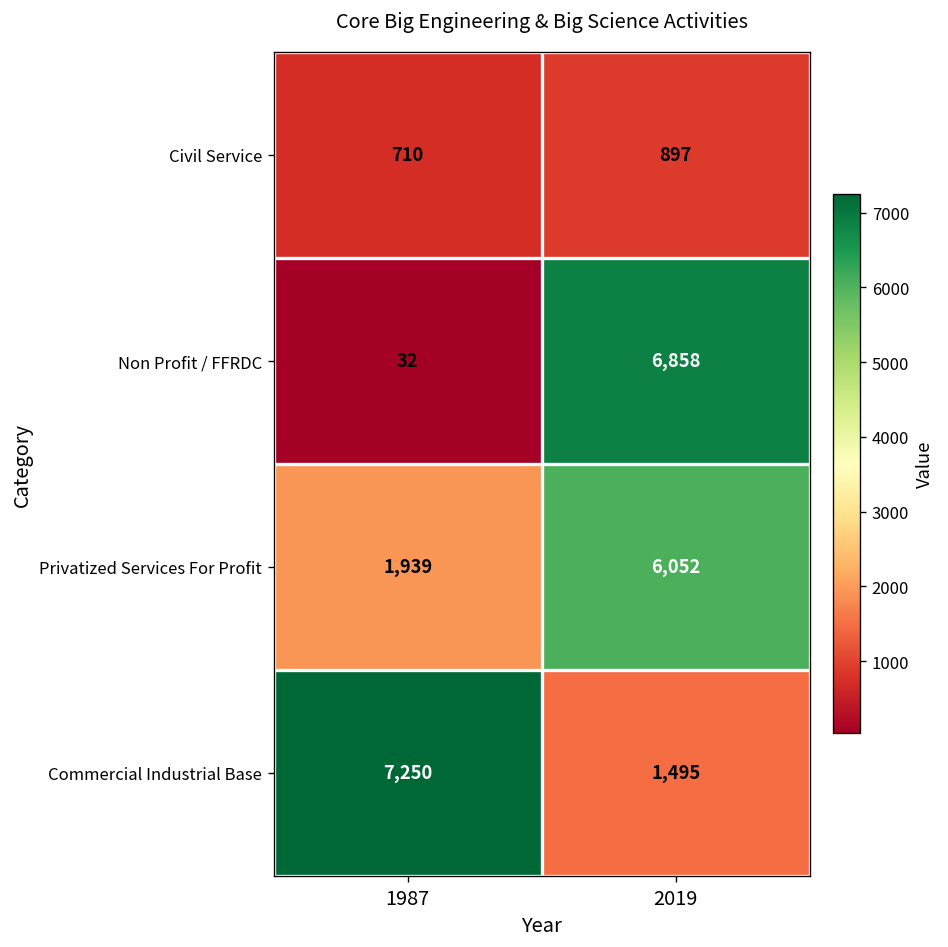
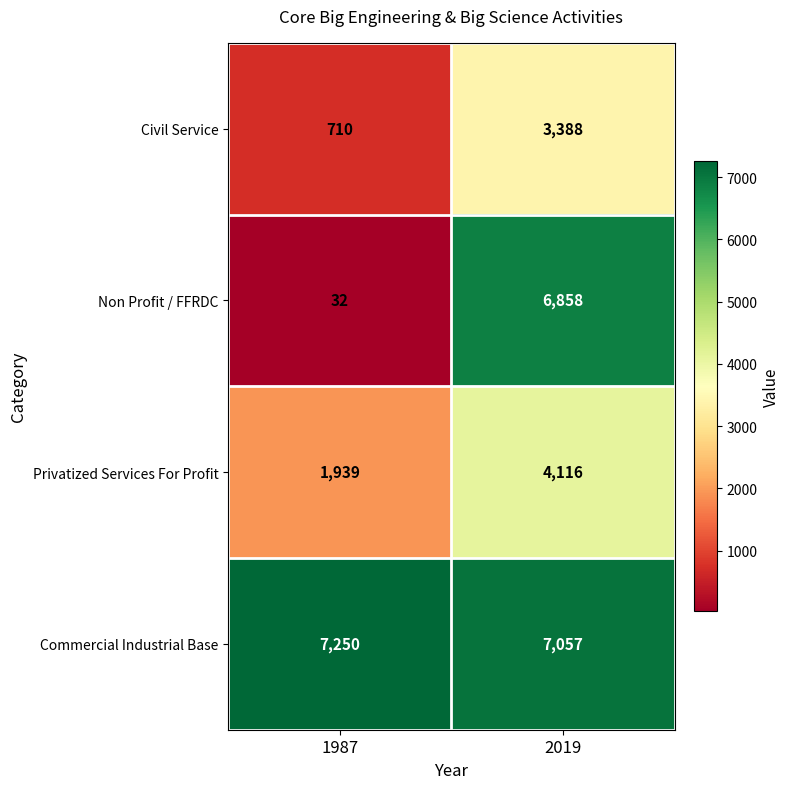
  {
    "Civil Service": {
      "1987": "710",
-     "2019": "897"
+     "2019": "3,388"
    },
    "Non Profit / FFRDC": {
      "1987": "32",
      "2019": "6,858"
    },
    "Privatized Services For Profit": {
      "1987": "1,939",
-     "2019": "6,052"
+     "2019": "4,116"
    },
    "Commercial Industrial Base": {
      "1987": "7,250",
-     "2019": "1,495"
+     "2019": "7,057"
    }
  }
